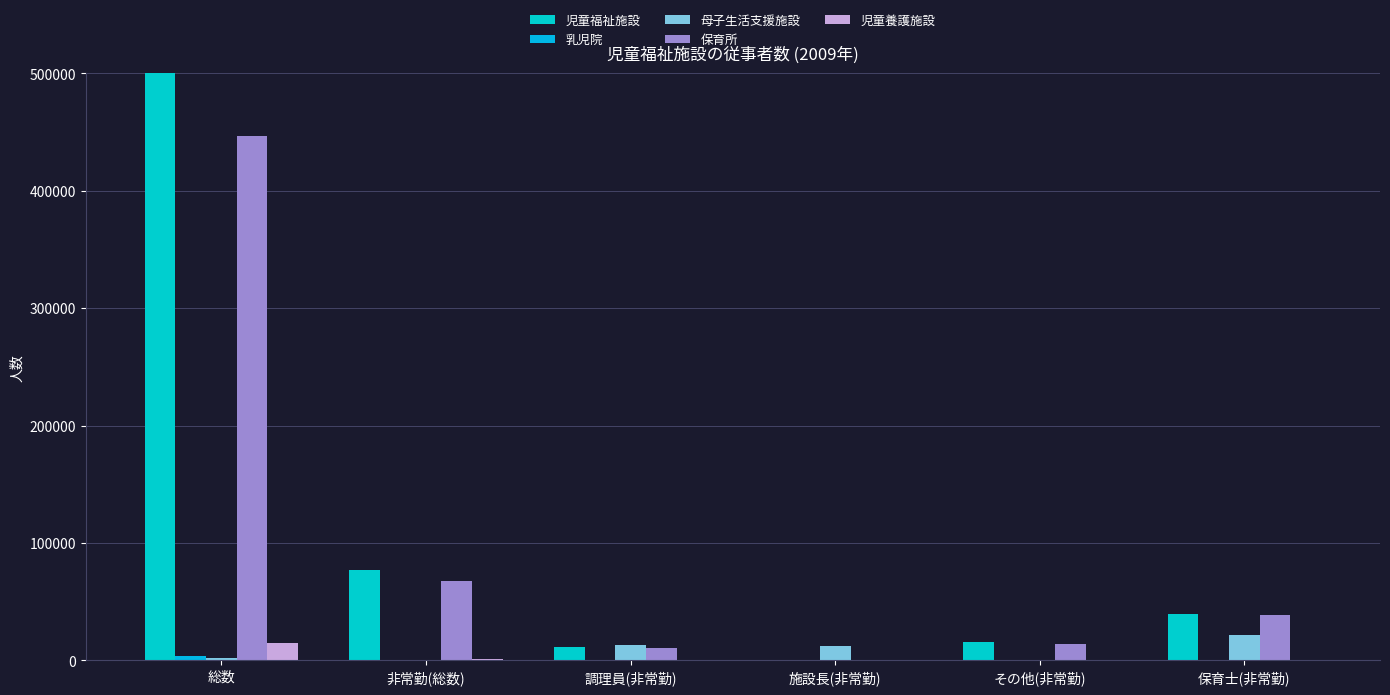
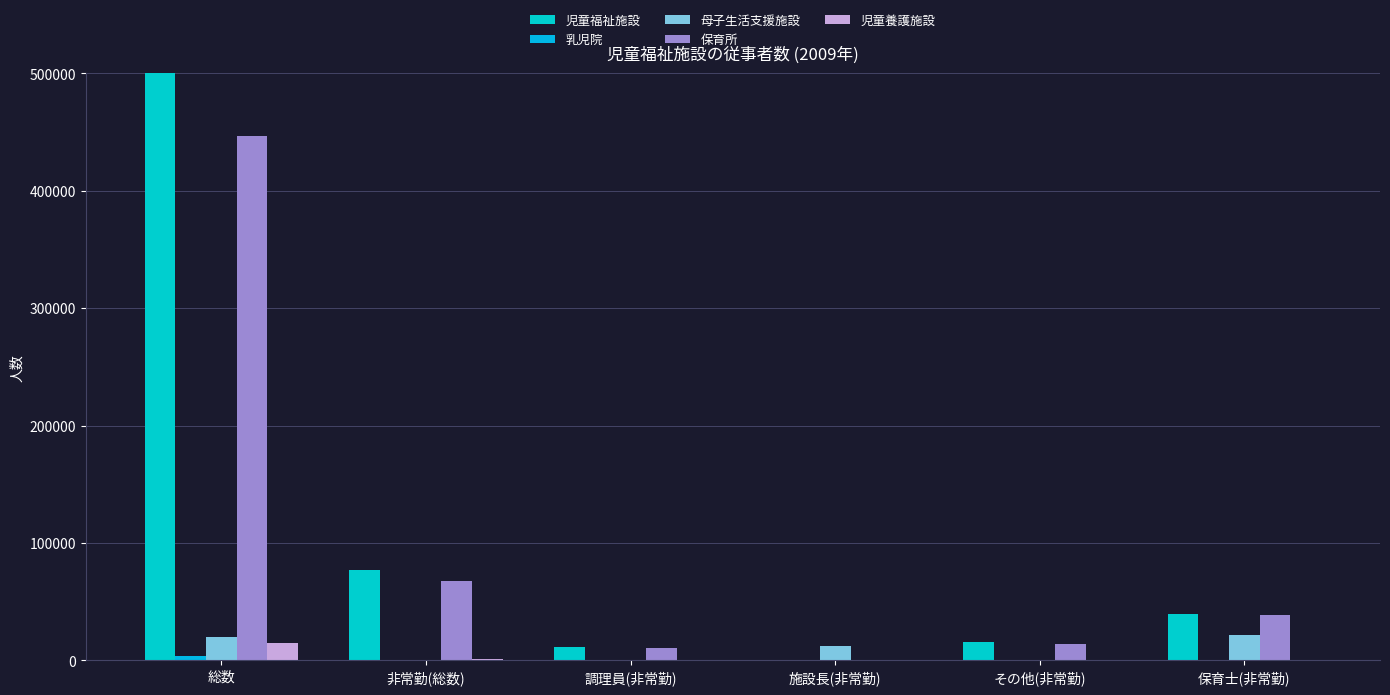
  {
    "母子生活支援施設": {
-     "総数": 2000,
-     "調理員(非常勤)": 13000,
+     "総数": 20000,
+     "調理員(非常勤)": 0,
      "施設長(非常勤)": 12000,
      "保育士(非常勤)": 21000
    }
  }
